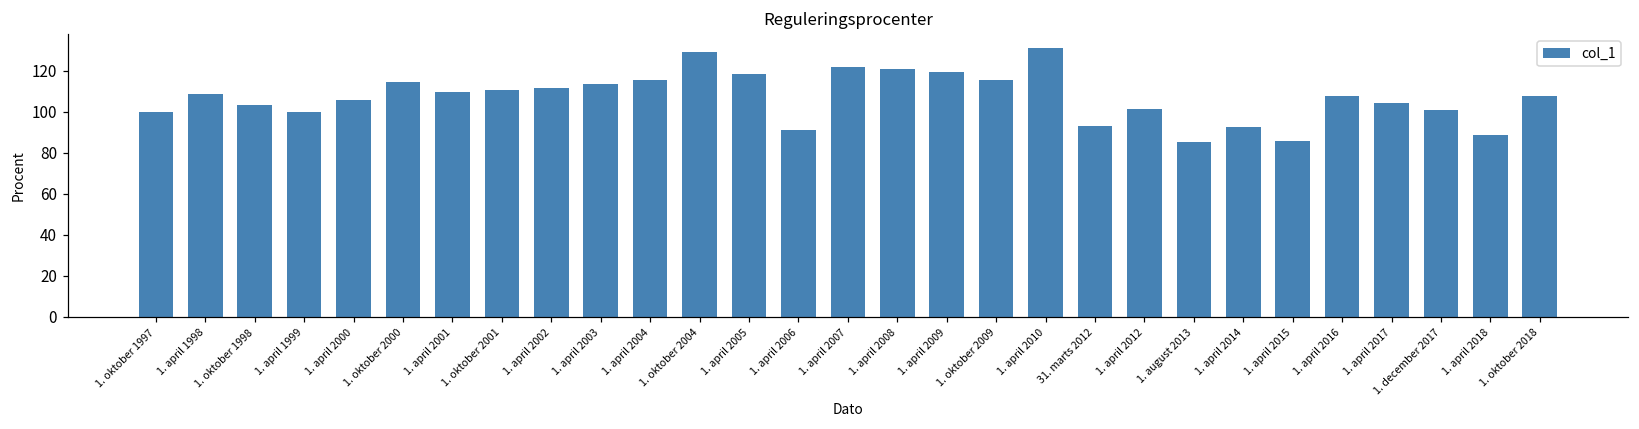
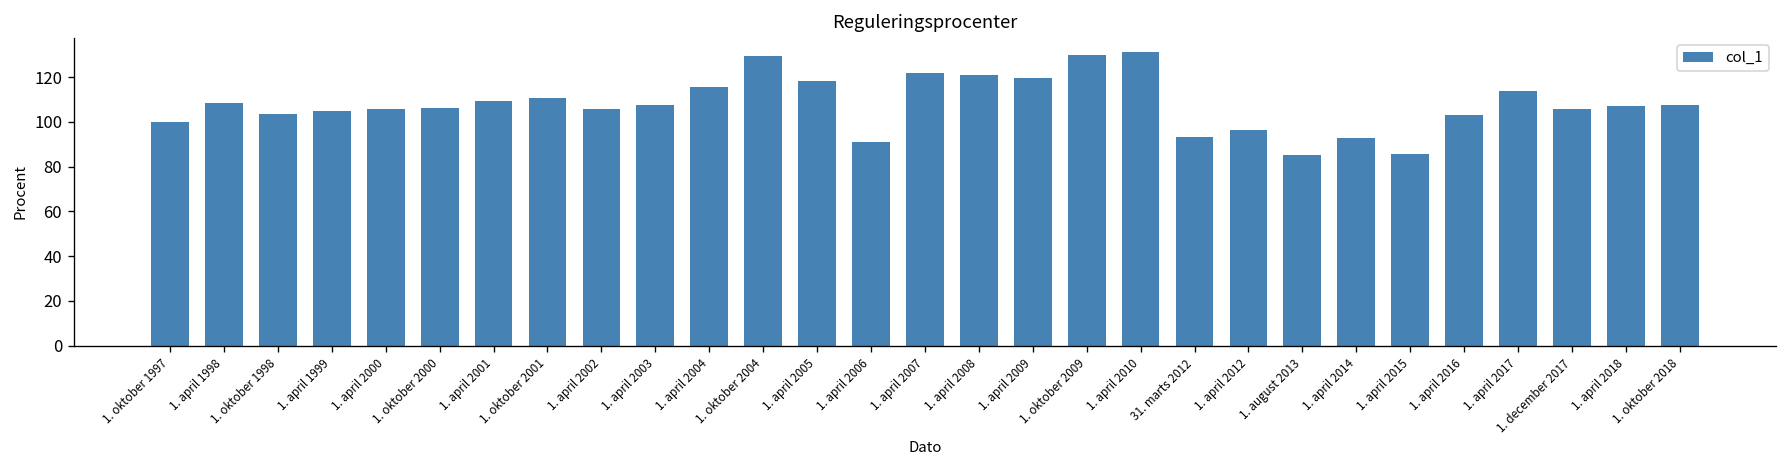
  {
    "1. oktober 1997": 100,
    "1. april 1998": 108,
    "1. oktober 1998": 103,
-   "1. april 1999": 100,
+   "1. april 1999": 105,
    "1. april 2000": 106,
-   "1. oktober 2000": 114,
+   "1. oktober 2000": 106,
    "1. april 2001": 109,
    "1. oktober 2001": 111,
-   "1. april 2002": 112,
-   "1. april 2003": 113,
+   "1. april 2002": 106,
+   "1. april 2003": 108,
    "1. april 2004": 115,
    "1. oktober 2004": 129,
    "1. april 2005": 118,
    "1. april 2006": 91,
    "1. april 2007": 122,
    "1. april 2008": 121,
    "1. april 2009": 119,
-   "1. oktober 2009": 116,
+   "1. oktober 2009": 130,
    "1. april 2010": 131,
    "31. marts 2012": 93,
-   "1. april 2012": 101,
+   "1. april 2012": 96,
    "1. august 2013": 85,
    "1. april 2014": 93,
    "1. april 2015": 86,
-   "1. april 2016": 107,
-   "1. april 2017": 104,
-   "1. december 2017": 101,
-   "1. april 2018": 89,
+   "1. april 2016": 103,
+   "1. april 2017": 114,
+   "1. december 2017": 106,
+   "1. april 2018": 107,
    "1. oktober 2018": 107
  }
